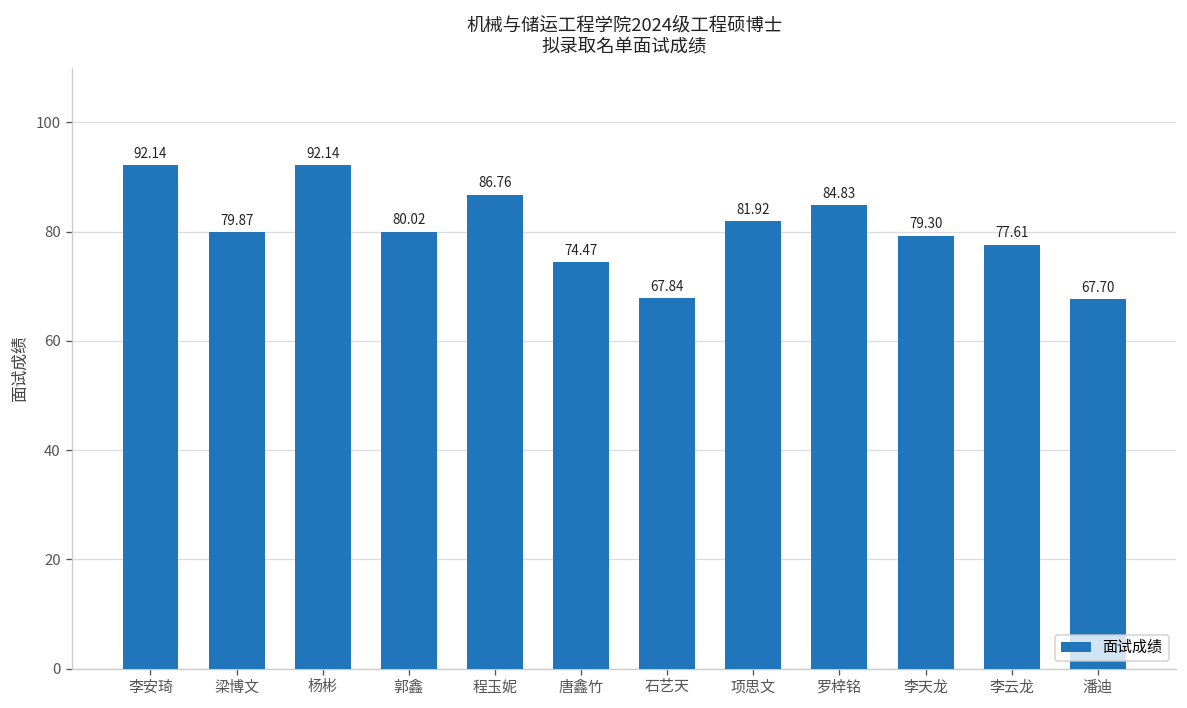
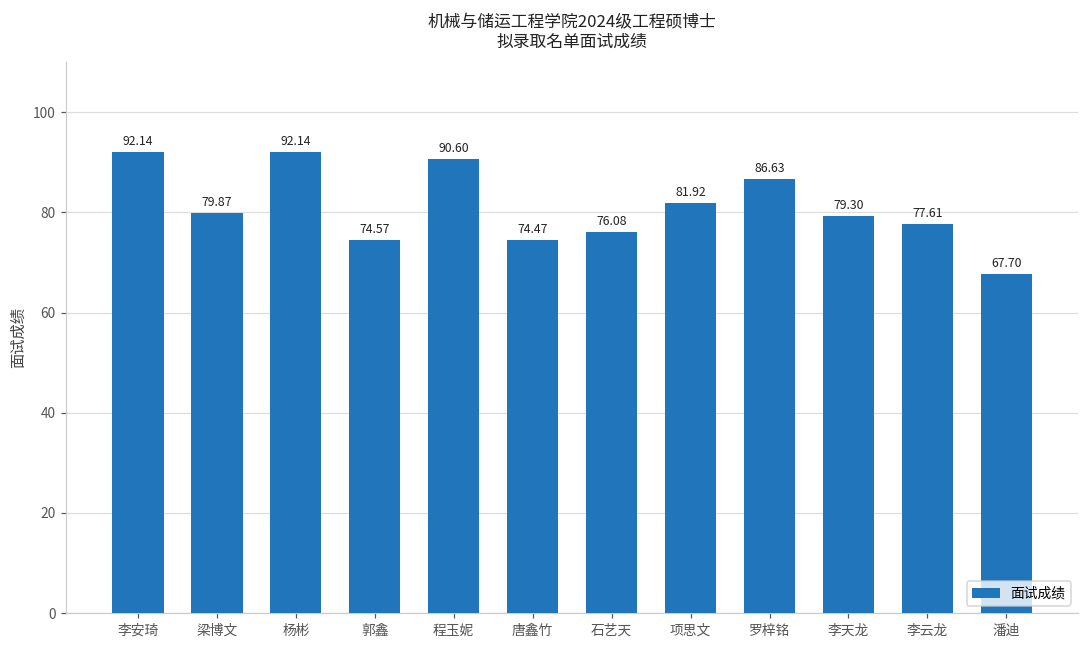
  {
    "李安琦": 92.14,
    "梁博文": 79.87,
    "杨彬": 92.14,
-   "郭鑫": 80.02,
-   "程玉妮": 86.76,
+   "郭鑫": 74.57,
+   "程玉妮": 90.60,
    "唐鑫竹": 74.47,
-   "石艺天": 67.84,
+   "石艺天": 76.08,
    "项思文": 81.92,
-   "罗梓铭": 84.83,
+   "罗梓铭": 86.63,
    "李天龙": 79.30,
    "李云龙": 77.61,
    "潘迪": 67.70
  }
